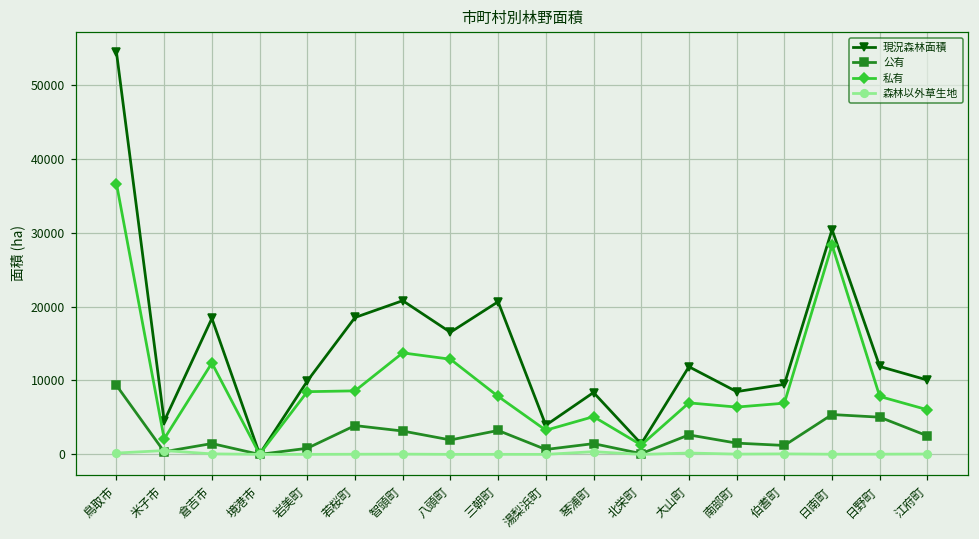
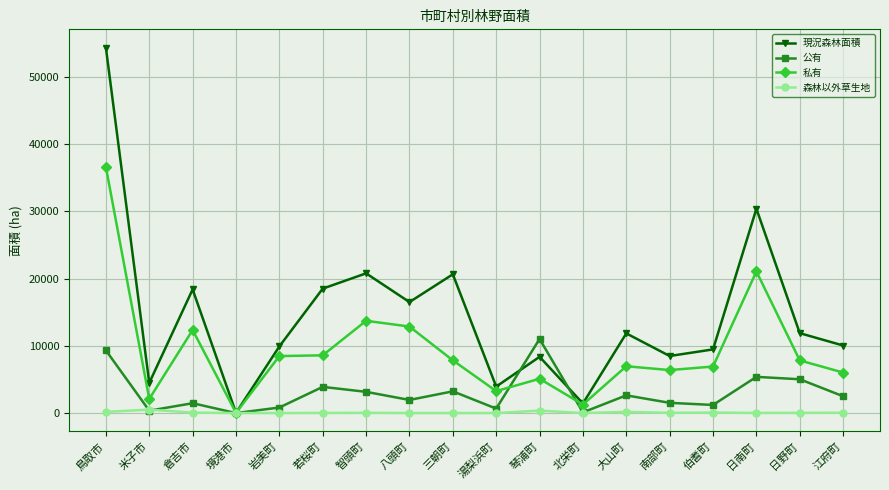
  {
    "現況森林面積": {
      "鳥取市": 54000,
      "米子市": 4000,
      "倉吉市": 18000,
      "岩美町": 10000,
      "若桜町": 19000,
      "智頭町": 21000,
      "八頭町": 17000,
      "三朝町": 21000,
      "湯梨浜町": 4000,
      "琴浦町": 8000,
      "大山町": 12000,
      "南部町": 8000,
      "伯耆町": 9000,
      "日南町": 30000,
      "日野町": 12000,
      "江府町": 10000
    },
    "公有": {
      "鳥取市": 9000,
      "倉吉市": 1000,
      "岩美町": 1000,
      "若桜町": 4000,
      "智頭町": 3000,
      "八頭町": 2000,
      "三朝町": 3000,
      "湯梨浜町": 1000,
-     "琴浦町": 1000,
+     "琴浦町": 11000,
      "大山町": 3000,
      "南部町": 2000,
      "伯耆町": 1000,
      "日南町": 5000,
      "日野町": 5000,
      "江府町": 3000
    },
    "私有": {
      "鳥取市": 37000,
      "米子市": 2000,
      "倉吉市": 12000,
      "岩美町": 8000,
      "若桜町": 9000,
      "智頭町": 14000,
      "八頭町": 13000,
      "三朝町": 8000,
      "湯梨浜町": 3000,
      "琴浦町": 5000,
      "大山町": 7000,
      "南部町": 6000,
      "伯耆町": 7000,
-     "日南町": 28000,
+     "日南町": 21000,
      "日野町": 8000,
      "江府町": 6000
    },
    "森林以外草生地": {
      "鳥取市": 0,
      "倉吉市": 0,
      "岩美町": 0,
      "若桜町": 0,
      "智頭町": 0,
      "八頭町": 0,
      "三朝町": 0,
      "湯梨浜町": 0,
      "琴浦町": 0,
      "大山町": 0,
      "南部町": 0,
      "伯耆町": 0,
      "日南町": 0,
      "日野町": 0,
      "江府町": 0
    }
  }
